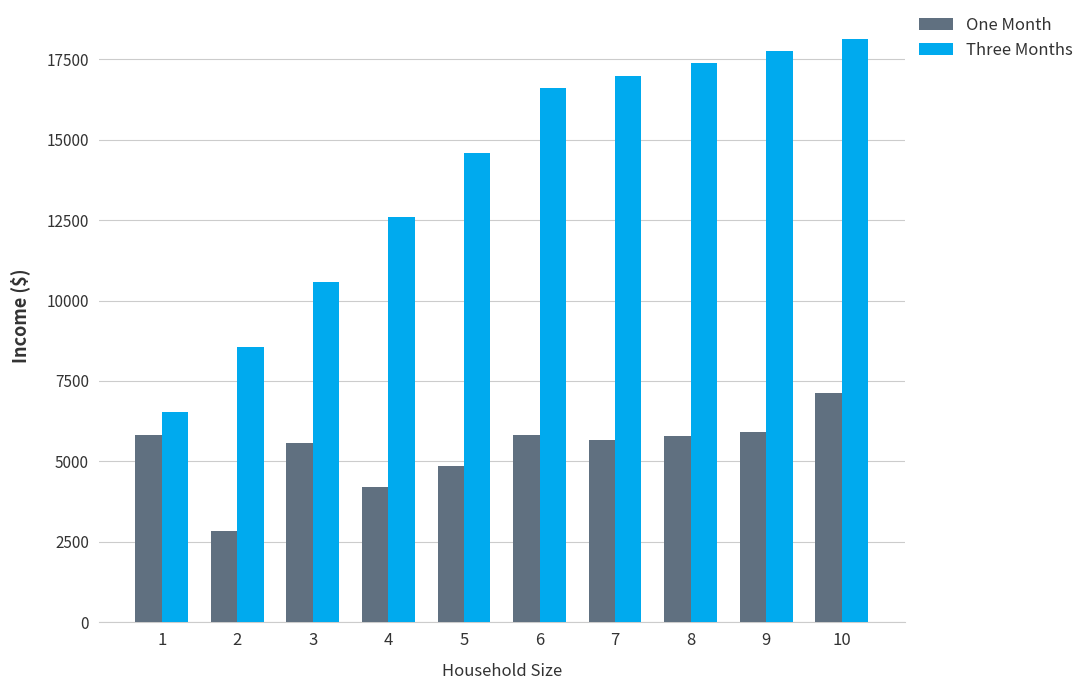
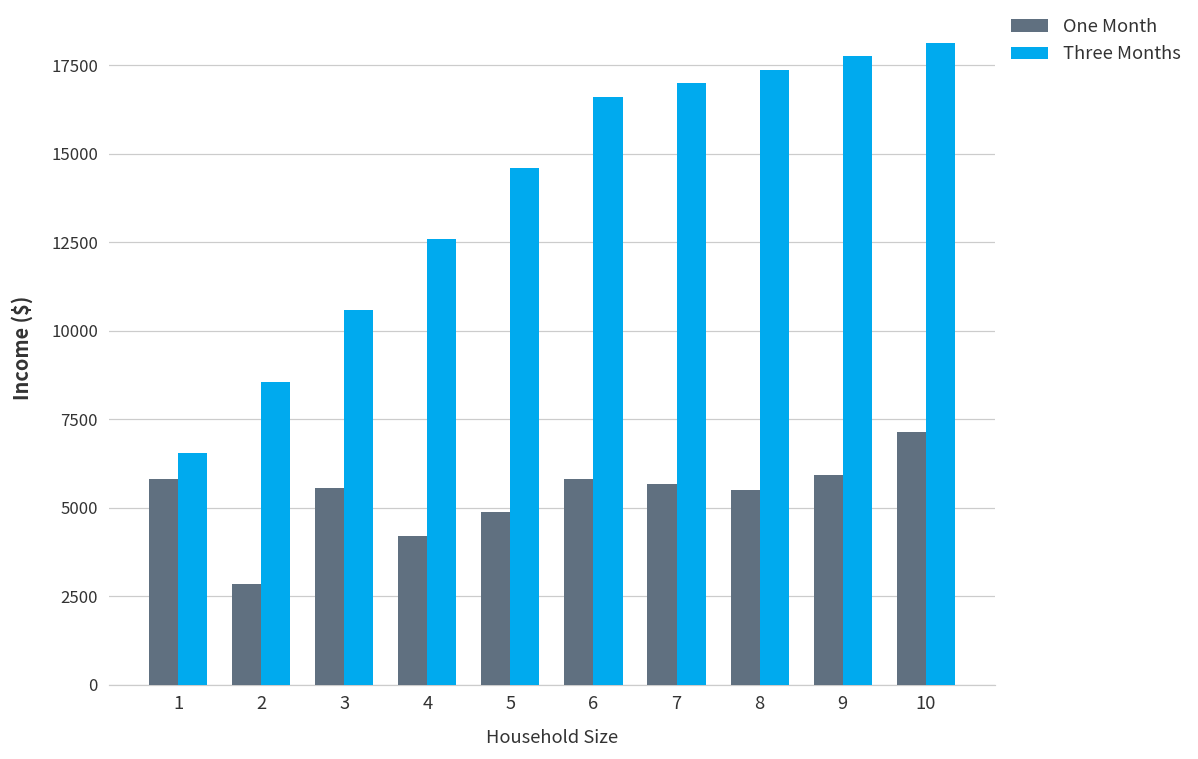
  {
    "One Month": {
      "1": 5800,
      "2": 2900,
      "3": 5600,
      "4": 4200,
      "5": 4900,
      "6": 5800,
      "7": 5700,
-     "8": 5800,
+     "8": 5500,
      "9": 5900,
      "10": 7100
    },
    "Three Months": {
      "1": 6500,
      "2": 8600,
      "3": 10600,
      "4": 12600,
      "5": 14600,
      "6": 16600,
      "7": 17000,
      "8": 17400,
      "9": 17700,
      "10": 18100
    }
  }
